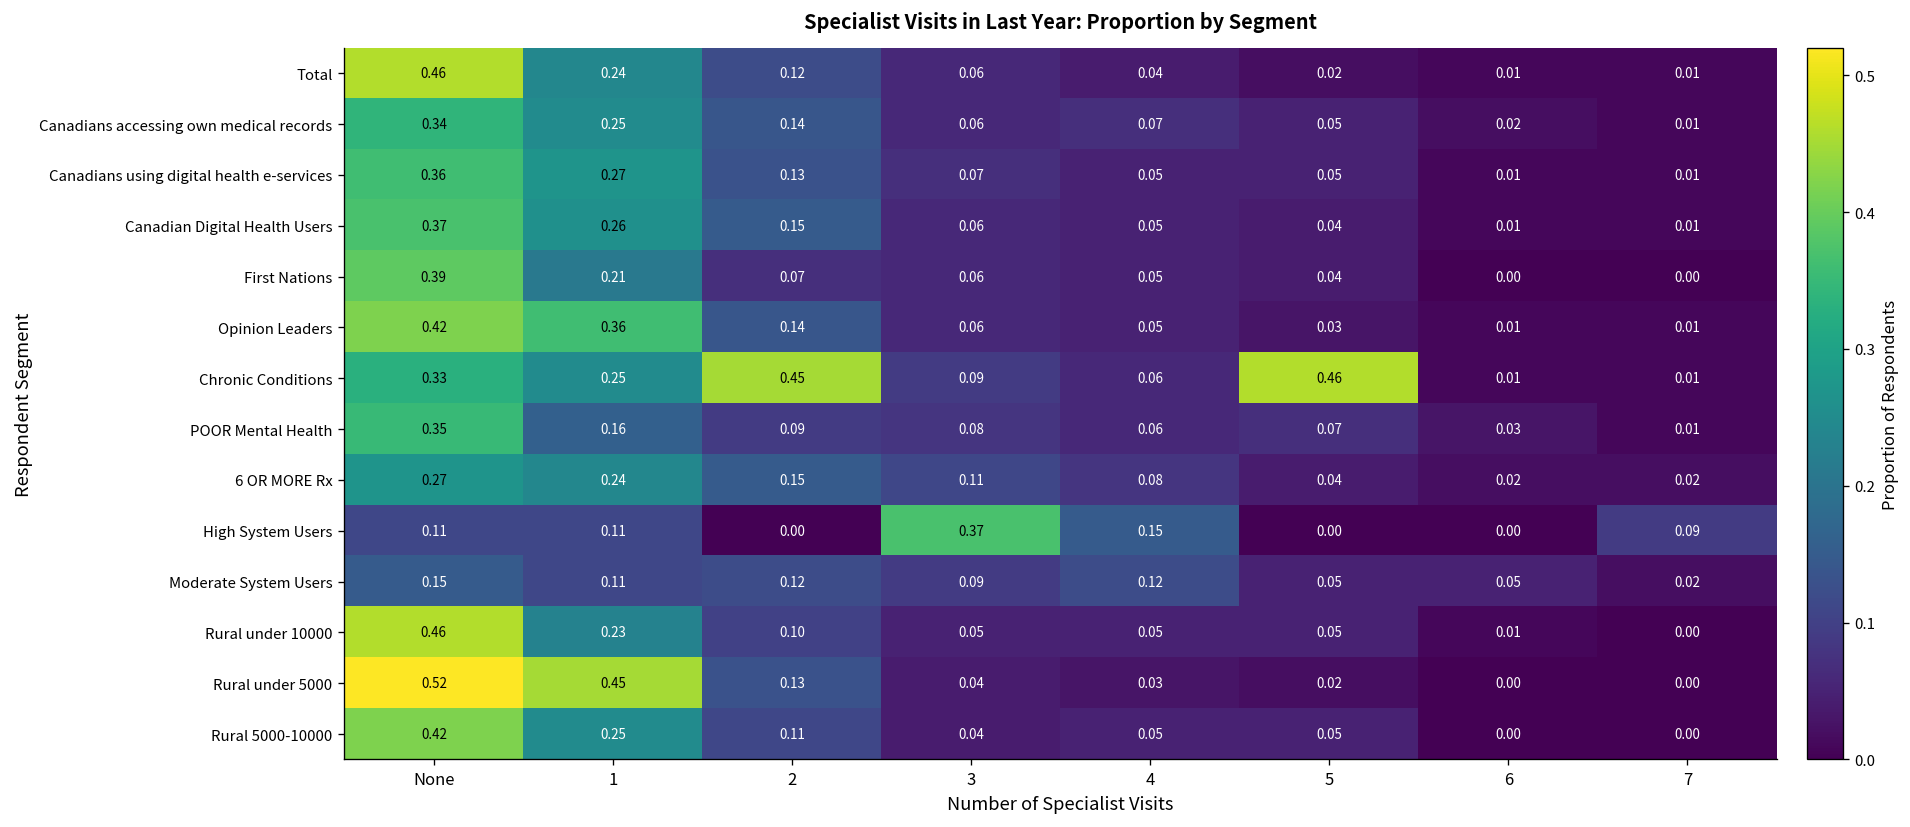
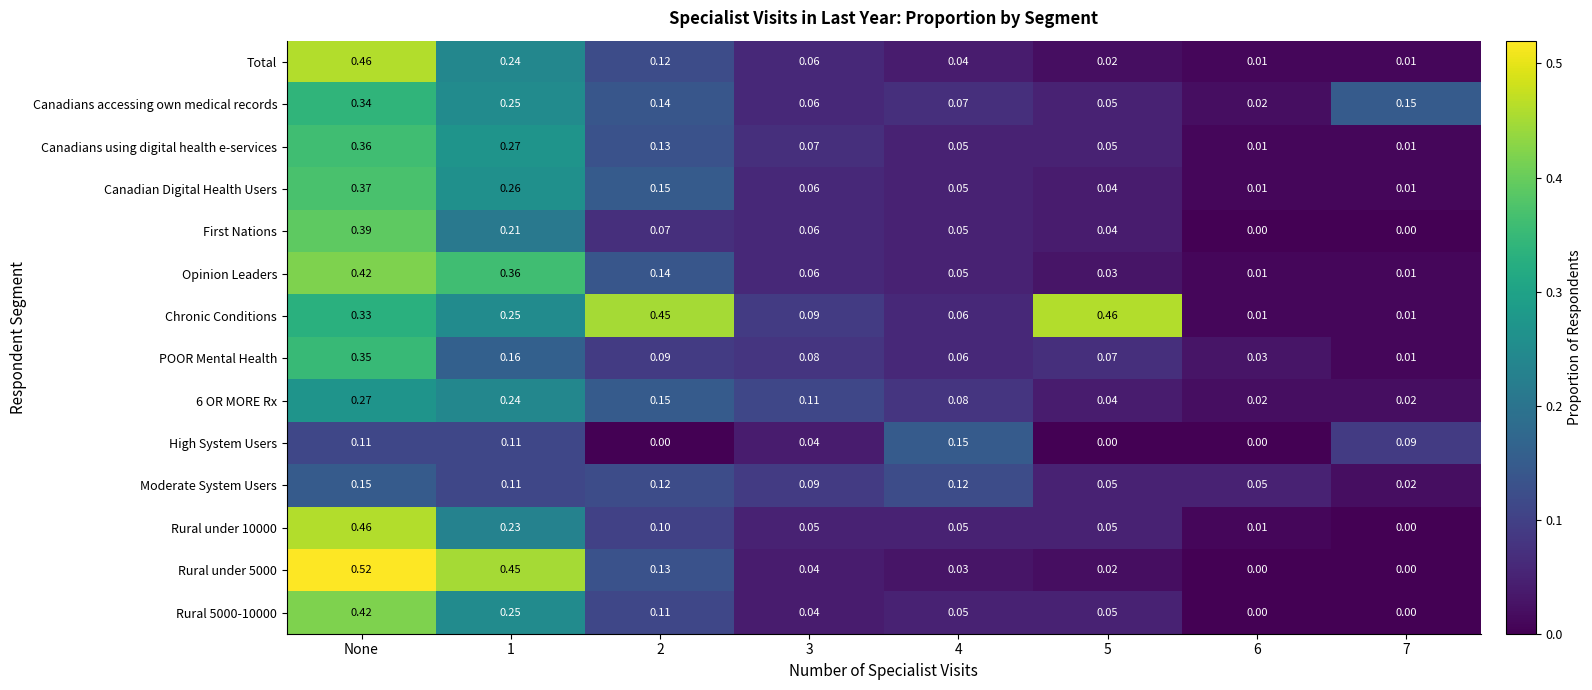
  {
    "Total": {
      "None": 0.46,
      "1": 0.24,
      "2": 0.12,
      "3": 0.06,
      "4": 0.04,
      "5": 0.02,
      "6": 0.01,
      "7": 0.01
    },
    "Canadians accessing own medical records": {
      "None": 0.34,
      "1": 0.25,
      "2": 0.14,
      "3": 0.06,
      "4": 0.07,
      "5": 0.05,
      "6": 0.02,
-     "7": 0.01
+     "7": 0.15
    },
    "Canadians using digital health e-services": {
      "None": 0.36,
      "1": 0.27,
      "2": 0.13,
      "3": 0.07,
      "4": 0.05,
      "5": 0.05,
      "6": 0.01,
      "7": 0.01
    },
    "Canadian Digital Health Users": {
      "None": 0.37,
      "1": 0.26,
      "2": 0.15,
      "3": 0.06,
      "4": 0.05,
      "5": 0.04,
      "6": 0.01,
      "7": 0.01
    },
    "First Nations": {
      "None": 0.39,
      "1": 0.21,
      "2": 0.07,
      "3": 0.06,
      "4": 0.05,
      "5": 0.04,
      "6": 0.00,
      "7": 0.00
    },
    "Opinion Leaders": {
      "None": 0.42,
      "1": 0.36,
      "2": 0.14,
      "3": 0.06,
      "4": 0.05,
      "5": 0.03,
      "6": 0.01,
      "7": 0.01
    },
    "Chronic Conditions": {
      "None": 0.33,
      "1": 0.25,
      "2": 0.45,
      "3": 0.09,
      "4": 0.06,
      "5": 0.46,
      "6": 0.01,
      "7": 0.01
    },
    "POOR Mental Health": {
      "None": 0.35,
      "1": 0.16,
      "2": 0.09,
      "3": 0.08,
      "4": 0.06,
      "5": 0.07,
      "6": 0.03,
      "7": 0.01
    },
    "6 OR MORE Rx": {
      "None": 0.27,
      "1": 0.24,
      "2": 0.15,
      "3": 0.11,
      "4": 0.08,
      "5": 0.04,
      "6": 0.02,
      "7": 0.02
    },
    "High System Users": {
      "None": 0.11,
      "1": 0.11,
      "2": 0.00,
-     "3": 0.37,
+     "3": 0.04,
      "4": 0.15,
      "5": 0.00,
      "6": 0.00,
      "7": 0.09
    },
    "Moderate System Users": {
      "None": 0.15,
      "1": 0.11,
      "2": 0.12,
      "3": 0.09,
      "4": 0.12,
      "5": 0.05,
      "6": 0.05,
      "7": 0.02
    },
    "Rural under 10000": {
      "None": 0.46,
      "1": 0.23,
      "2": 0.10,
      "3": 0.05,
      "4": 0.05,
      "5": 0.05,
      "6": 0.01,
      "7": 0.00
    },
    "Rural under 5000": {
      "None": 0.52,
      "1": 0.45,
      "2": 0.13,
      "3": 0.04,
      "4": 0.03,
      "5": 0.02,
      "6": 0.00,
      "7": 0.00
    },
    "Rural 5000-10000": {
      "None": 0.42,
      "1": 0.25,
      "2": 0.11,
      "3": 0.04,
      "4": 0.05,
      "5": 0.05,
      "6": 0.00,
      "7": 0.00
    }
  }
